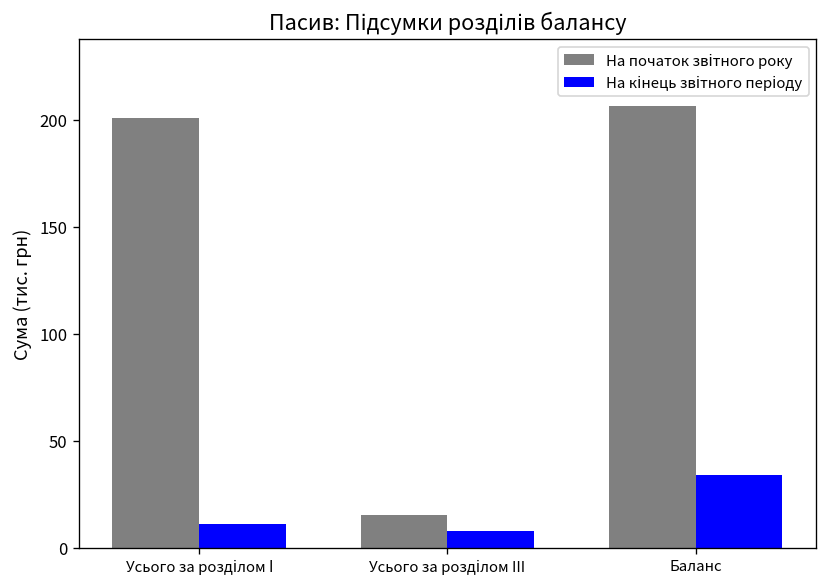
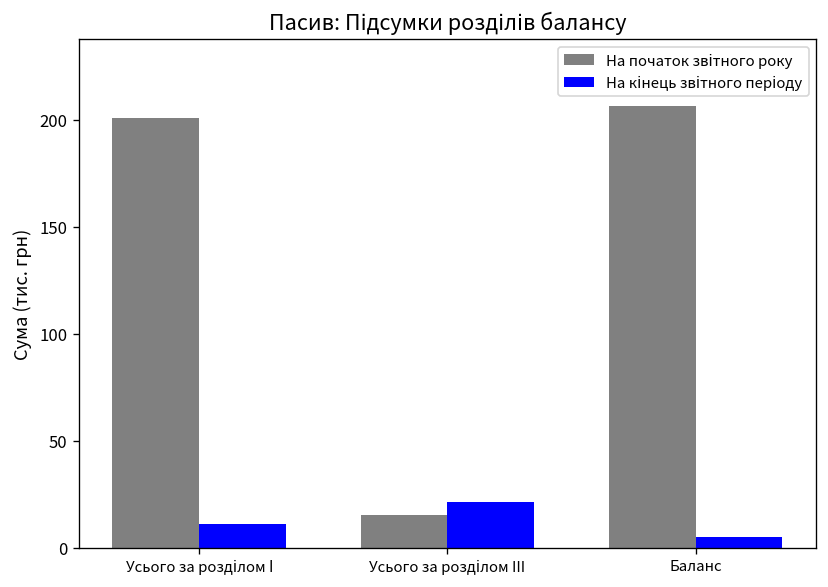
  {
    "На початок звітного року": {
      "Усього за розділом І": 201,
      "Усього за розділом III": 15,
      "Баланс": 207
    },
    "На кінець звітного періоду": {
      "Усього за розділом І": 11,
-     "Усього за розділом III": 8,
-     "Баланс": 34
+     "Усього за розділом III": 21,
+     "Баланс": 5
    }
  }
